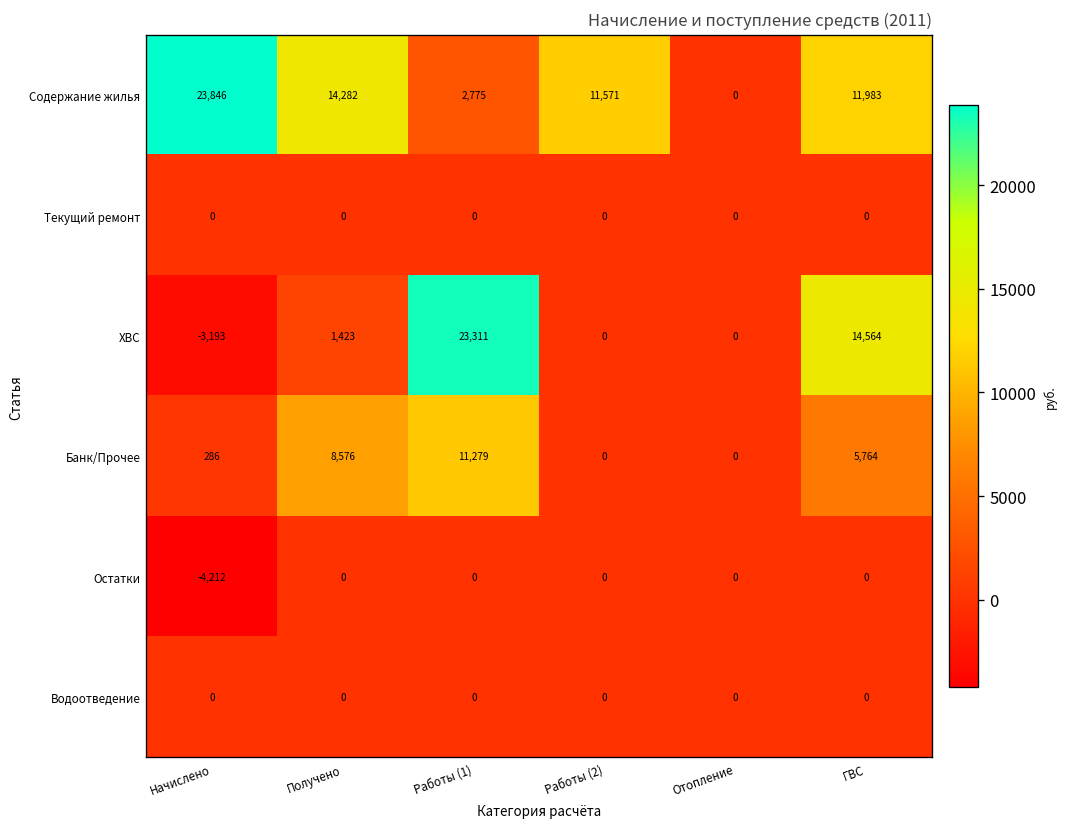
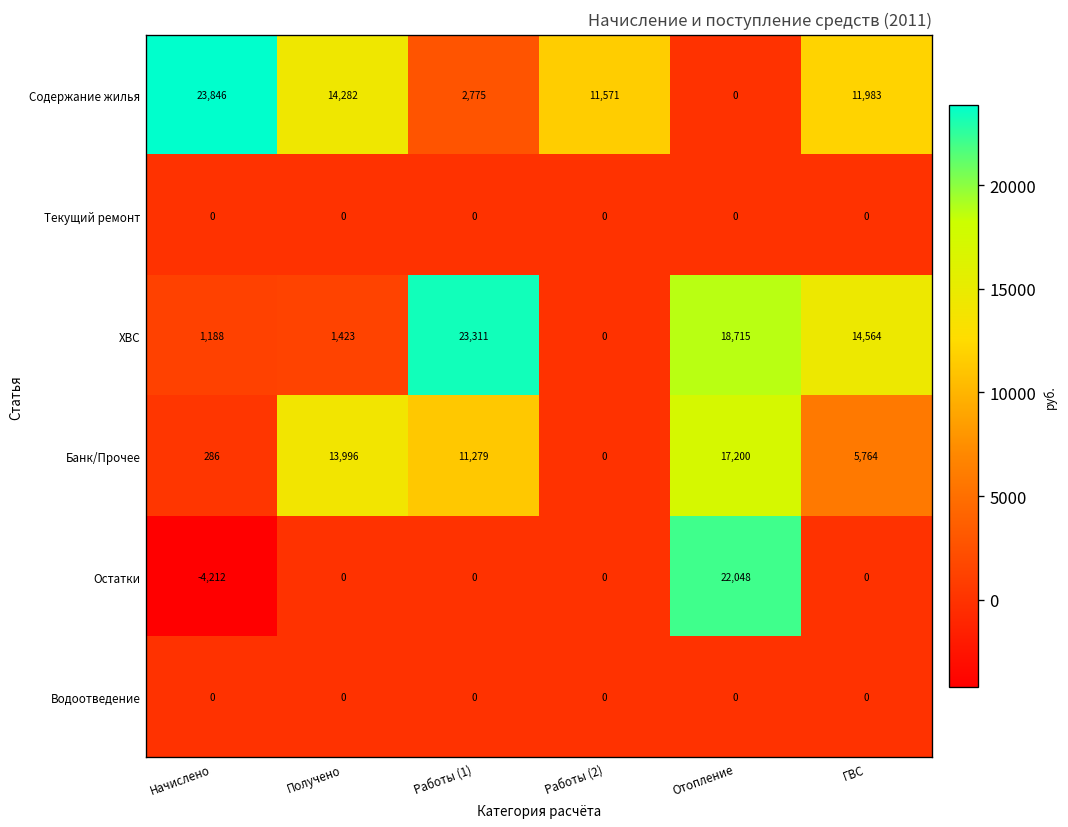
  {
    "Содержание жилья": {
      "Начислено": "23,846",
      "Получено": "14,282",
      "Работы (1)": "2,775",
      "Работы (2)": "11,571",
      "Отопление": "0",
      "ГВС": "11,983"
    },
    "Текущий ремонт": {
      "Начислено": "0",
      "Получено": "0",
      "Работы (1)": "0",
      "Работы (2)": "0",
      "Отопление": "0",
      "ГВС": "0"
    },
    "ХВС": {
-     "Начислено": "-3,193",
+     "Начислено": "1,188",
      "Получено": "1,423",
      "Работы (1)": "23,311",
      "Работы (2)": "0",
-     "Отопление": "0",
+     "Отопление": "18,715",
      "ГВС": "14,564"
    },
    "Банк/Прочее": {
      "Начислено": "286",
-     "Получено": "8,576",
+     "Получено": "13,996",
      "Работы (1)": "11,279",
      "Работы (2)": "0",
-     "Отопление": "0",
+     "Отопление": "17,200",
      "ГВС": "5,764"
    },
    "Остатки": {
      "Начислено": "-4,212",
      "Получено": "0",
      "Работы (1)": "0",
      "Работы (2)": "0",
-     "Отопление": "0",
+     "Отопление": "22,048",
      "ГВС": "0"
    },
    "Водоотведение": {
      "Начислено": "0",
      "Получено": "0",
      "Работы (1)": "0",
      "Работы (2)": "0",
      "Отопление": "0",
      "ГВС": "0"
    }
  }
